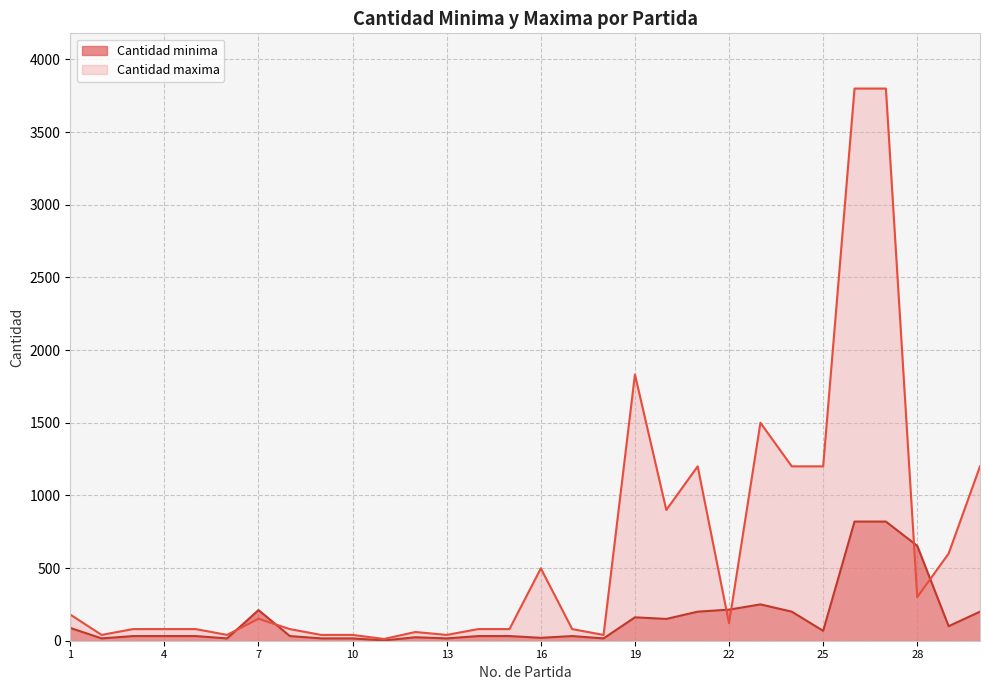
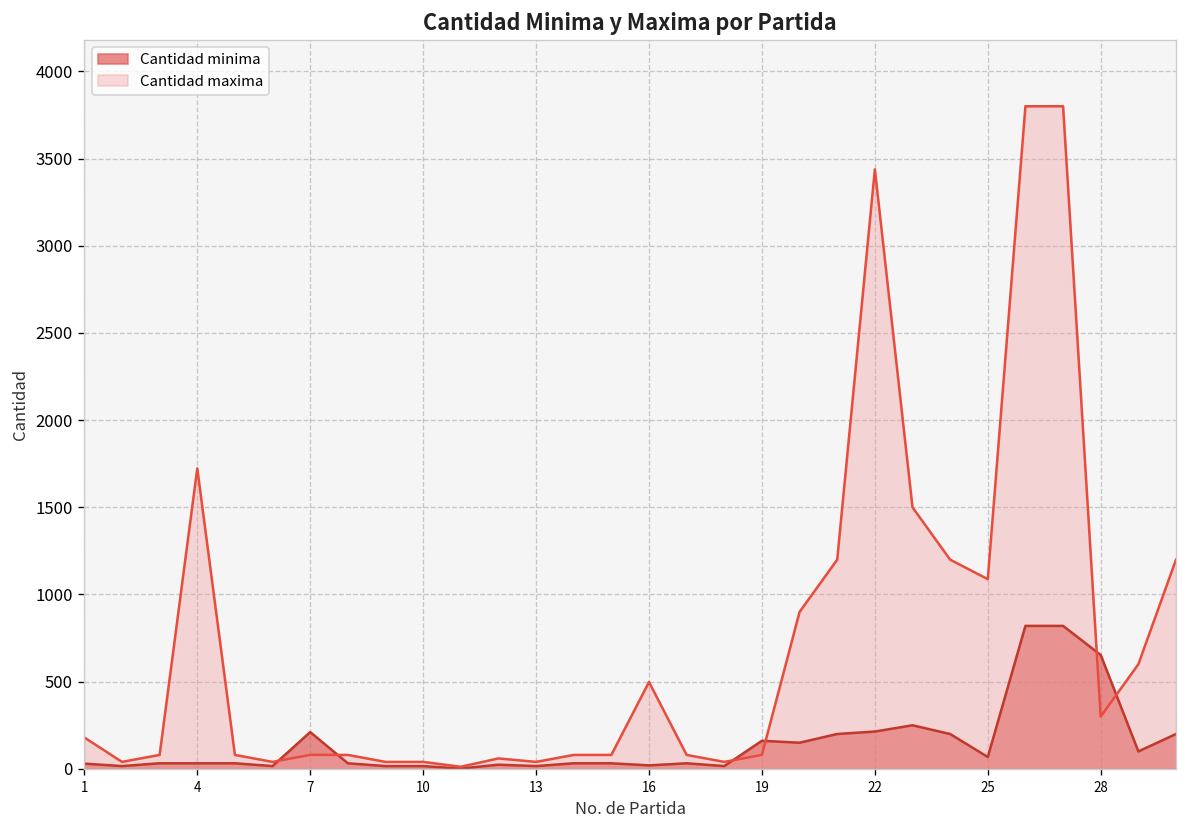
  {
    "Cantidad minima": {
-     "1": 90,
+     "1": 30,
      "4": 30,
      "7": 210,
      "10": 20,
      "13": 20,
      "16": 20,
      "19": 160,
      "22": 210,
      "25": 70,
      "28": 650
    },
    "Cantidad maxima": {
      "1": 180,
-     "4": 80,
-     "7": 150,
+     "4": 1720,
+     "7": 80,
      "10": 40,
      "13": 40,
      "16": 500,
-     "19": 1830,
-     "22": 120,
-     "25": 1200,
+     "19": 80,
+     "22": 3440,
+     "25": 1090,
      "28": 300
    }
  }
